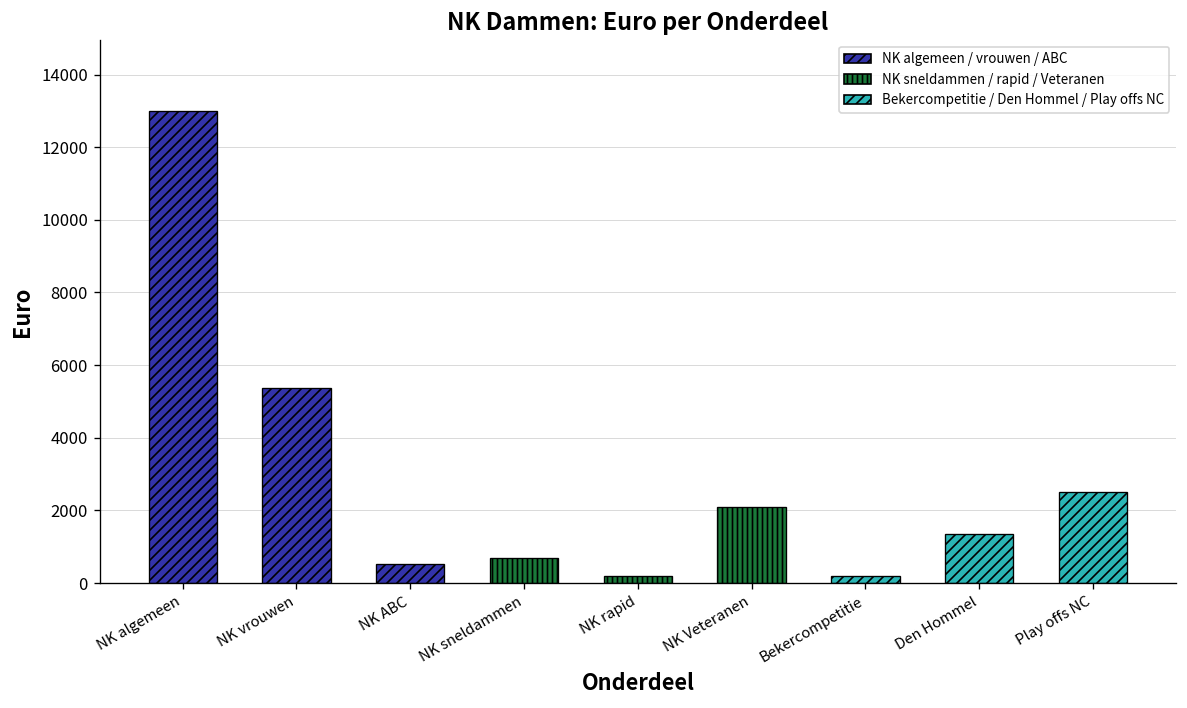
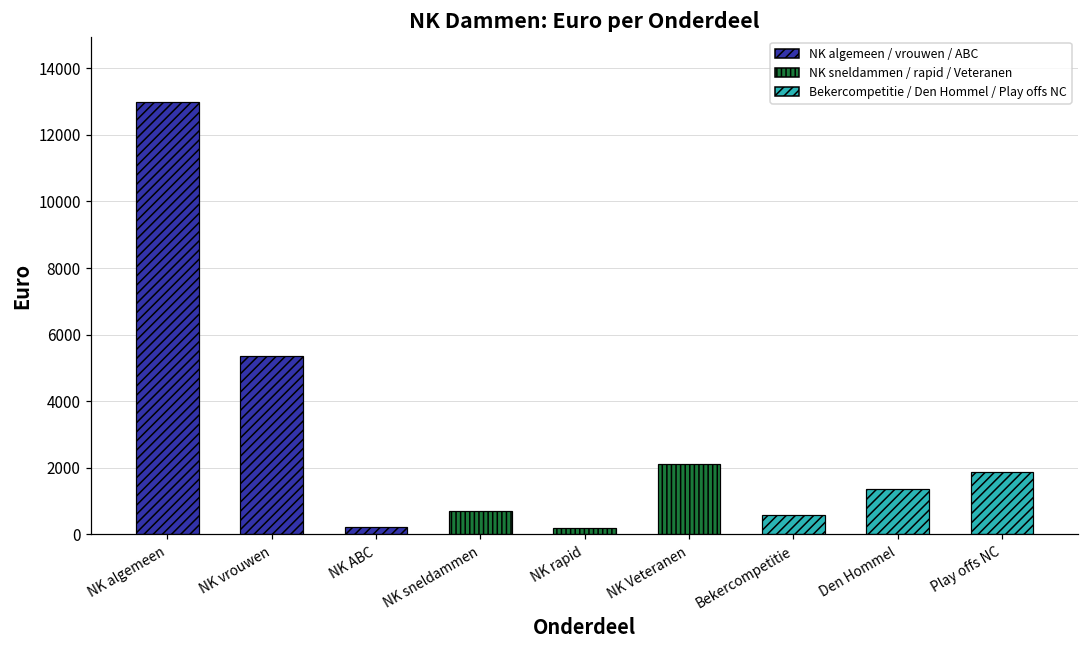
  {
    "NK algemeen": 13000,
    "NK vrouwen": 5400,
-   "NK ABC": 500,
+   "NK ABC": 200,
    "NK sneldammen": 700,
    "NK rapid": 200,
    "NK Veteranen": 2100,
-   "Bekercompetitie": 200,
+   "Bekercompetitie": 600,
    "Den Hommel": 1400,
-   "Play offs NC": 2500
+   "Play offs NC": 1900
  }
